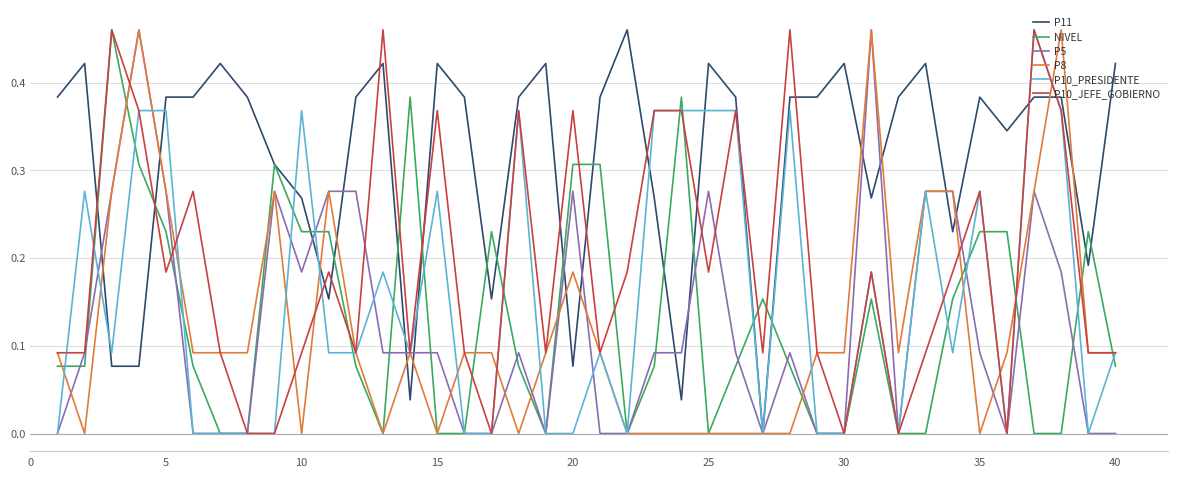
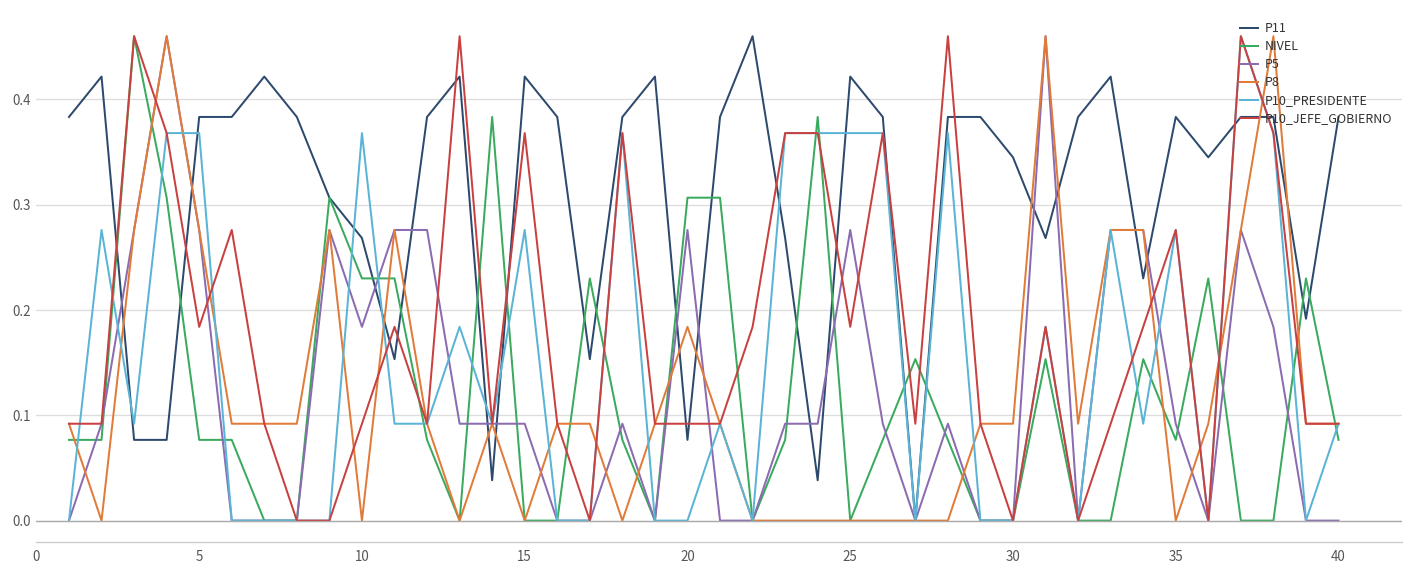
  {
    "P11": {
      "5": 0.38,
      "10": 0.27,
      "15": 0.42,
      "20": 0.08,
      "25": 0.42,
-     "30": 0.42,
+     "30": 0.35,
      "35": 0.38,
-     "40": 0.42
+     "40": 0.38
    },
    "NIVEL": {
-     "5": 0.23,
+     "5": 0.08,
      "10": 0.23,
      "20": 0.31,
-     "35": 0.23,
+     "35": 0.08,
      "40": 0.08
    },
    "P5": {
      "10": 0.18,
      "15": 0.09,
      "20": 0.28,
      "25": 0.28,
      "35": 0.09,
      "40": 0.00
    },
    "P8": {
      "10": 0.00,
      "20": 0.18,
      "30": 0.09,
      "35": 0.00
    },
    "P10_PRESIDENTE": {
      "5": 0.37,
      "10": 0.37,
      "15": 0.28,
      "20": 0.00,
      "25": 0.37
    },
    "P10_JEFE_GOBIERNO": {
      "5": 0.18,
      "10": 0.09,
      "15": 0.37,
-     "20": 0.37,
+     "20": 0.09,
      "25": 0.18
    }
  }
